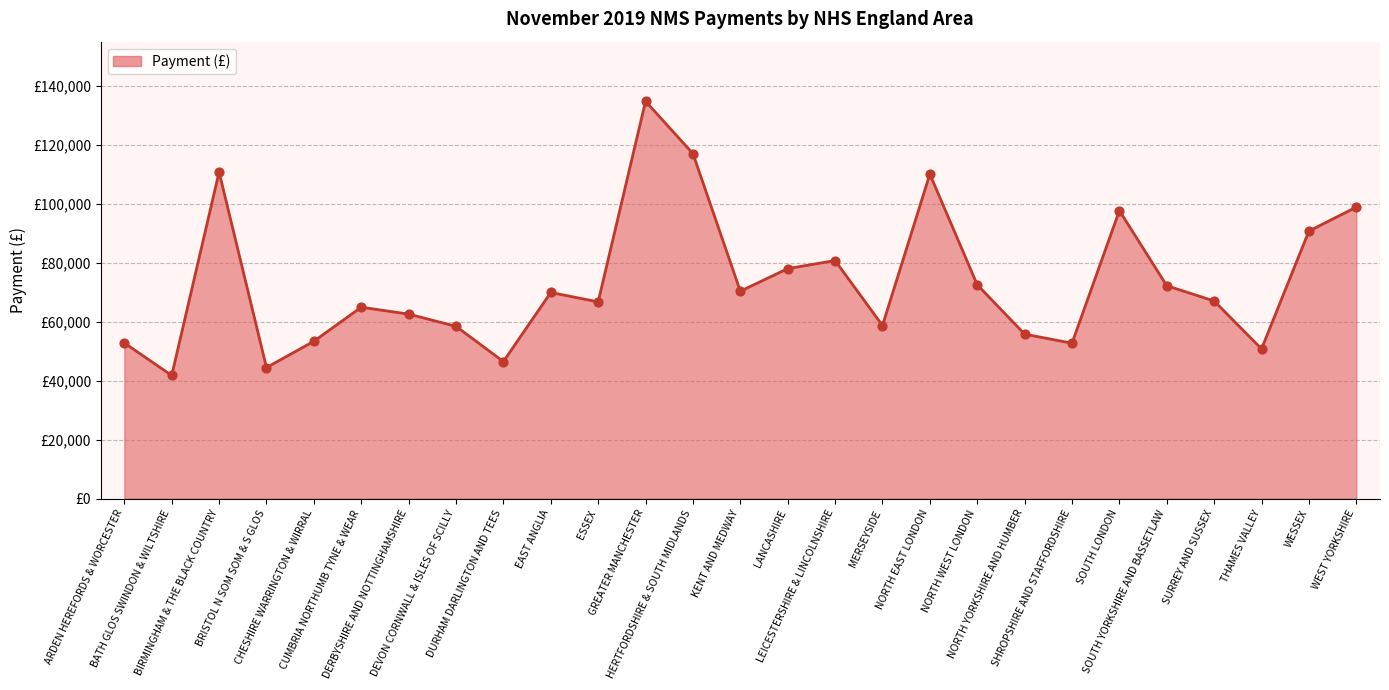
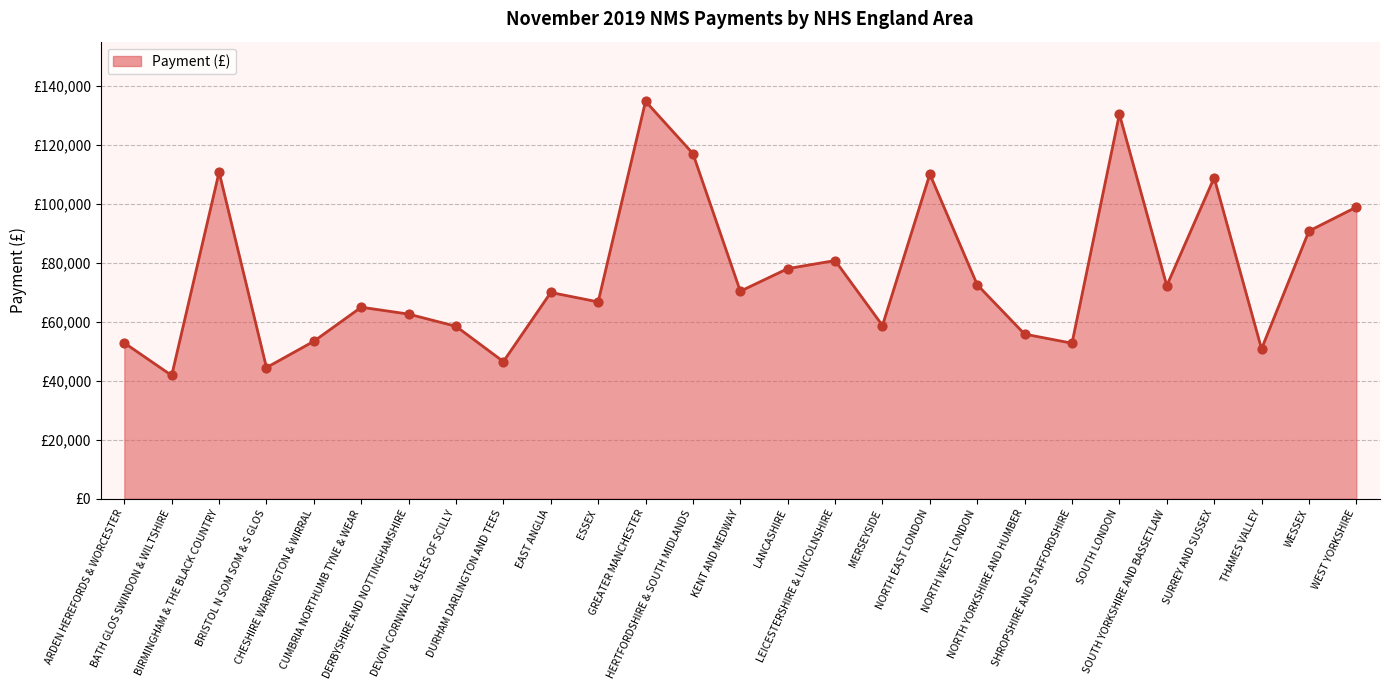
  {
    "ARDEN HEREFORDS & WORCESTER": "£53,000",
    "BATH GLOS SWINDON & WILTSHIRE": "£42,000",
    "BIRMINGHAM & THE BLACK COUNTRY": "£111,000",
    "BRISTOL N SOM SOM & S GLOS": "£44,000",
    "CHESHIRE WARRINGTON & WIRRAL": "£53,000",
    "CUMBRIA NORTHUMB TYNE & WEAR": "£65,000",
    "DERBYSHIRE AND NOTTINGHAMSHIRE": "£63,000",
    "DEVON CORNWALL & ISLES OF SCILLY": "£58,000",
    "DURHAM DARLINGTON AND TEES": "£46,000",
    "EAST ANGLIA": "£70,000",
    "ESSEX": "£67,000",
    "GREATER MANCHESTER": "£135,000",
    "HERTFORDSHIRE & SOUTH MIDLANDS": "£117,000",
    "KENT AND MEDWAY": "£70,000",
    "LANCASHIRE": "£78,000",
    "LEICESTERSHIRE & LINCOLNSHIRE": "£81,000",
    "MERSEYSIDE": "£59,000",
    "NORTH EAST LONDON": "£110,000",
    "NORTH WEST LONDON": "£73,000",
    "NORTH YORKSHIRE AND HUMBER": "£56,000",
    "SHROPSHIRE AND STAFFORDSHIRE": "£53,000",
-   "SOUTH LONDON": "£98,000",
+   "SOUTH LONDON": "£130,000",
    "SOUTH YORKSHIRE AND BASSETLAW": "£72,000",
-   "SURREY AND SUSSEX": "£67,000",
+   "SURREY AND SUSSEX": "£109,000",
    "THAMES VALLEY": "£51,000",
    "WESSEX": "£91,000",
    "WEST YORKSHIRE": "£99,000"
  }
